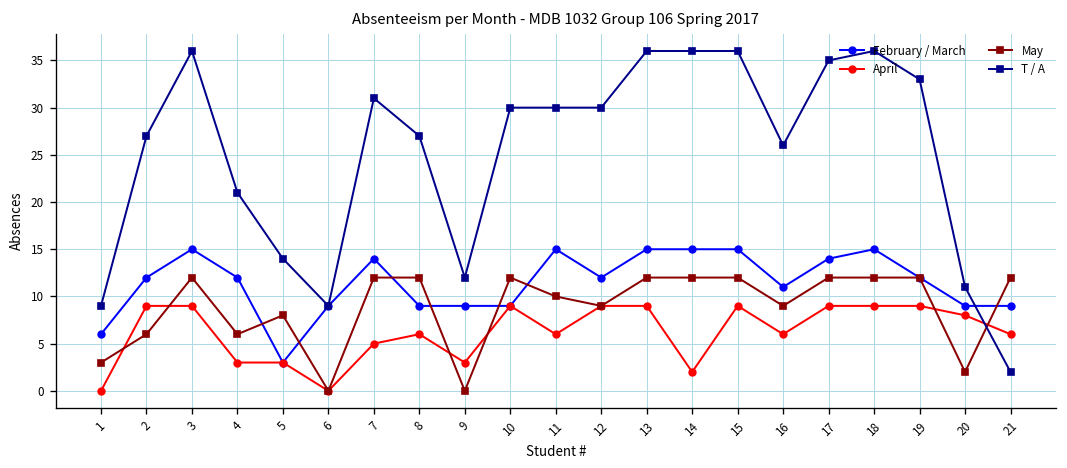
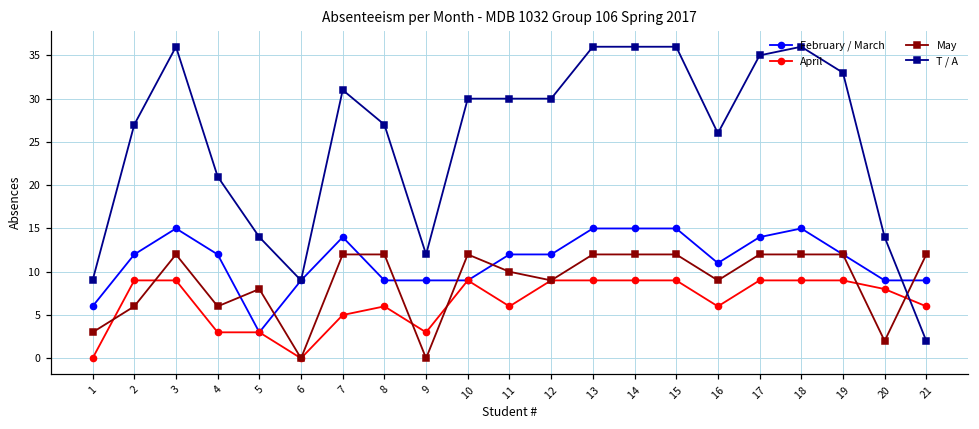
  {
    "February / March": {
      "1": 6,
      "2": 12,
      "3": 15,
      "4": 12,
      "7": 14,
      "8": 9,
      "9": 9,
-     "11": 15,
+     "11": 12,
      "12": 12,
      "13": 15,
      "14": 15,
      "15": 15,
      "16": 11,
      "17": 14,
      "18": 15,
      "20": 9,
      "21": 9
    },
    "April": {
      "1": 0,
      "2": 9,
      "3": 9,
      "4": 3,
      "7": 5,
      "8": 6,
      "9": 3,
      "11": 6,
      "13": 9,
-     "14": 2,
+     "14": 9,
      "15": 9,
      "16": 6,
      "17": 9,
      "18": 9,
      "19": 9,
      "20": 8,
      "21": 6
    },
    "May": {
      "1": 3,
      "2": 6,
      "3": 12,
      "4": 6,
      "5": 8,
      "7": 12,
      "8": 12,
      "9": 0,
      "10": 12,
      "11": 10,
      "13": 12,
      "14": 12,
      "15": 12,
      "16": 9,
      "17": 12,
      "18": 12,
      "20": 2,
      "21": 12
    },
    "T / A": {
      "1": 9,
      "2": 27,
      "3": 36,
      "4": 21,
      "5": 14,
      "7": 31,
      "8": 27,
      "9": 12,
      "10": 30,
      "11": 30,
      "12": 30,
      "13": 36,
      "14": 36,
      "15": 36,
      "16": 26,
      "17": 35,
      "18": 36,
      "19": 33,
-     "20": 11,
+     "20": 14,
      "21": 2
    }
  }
